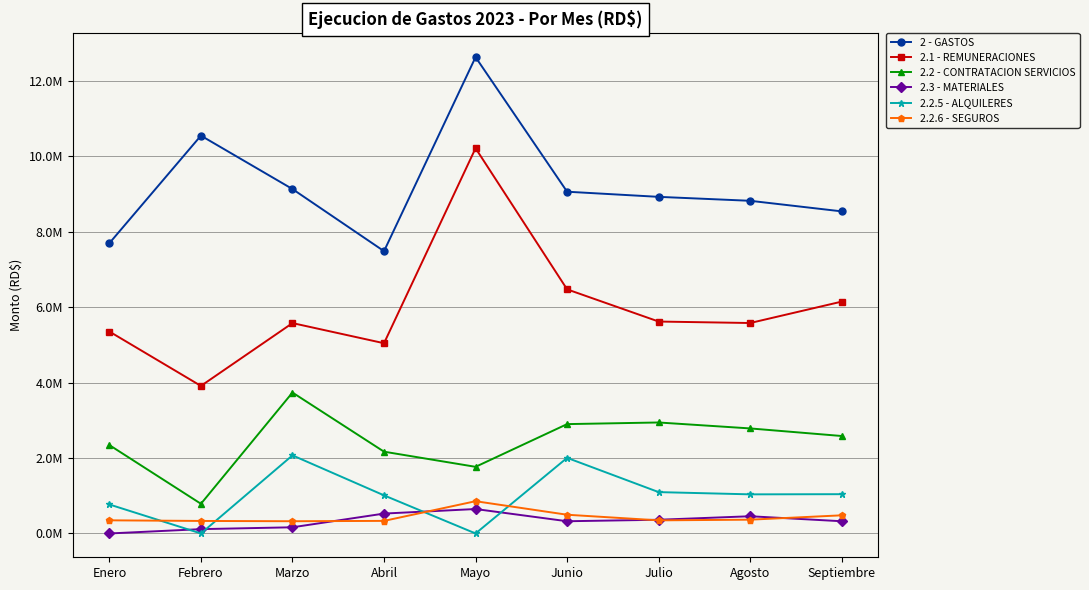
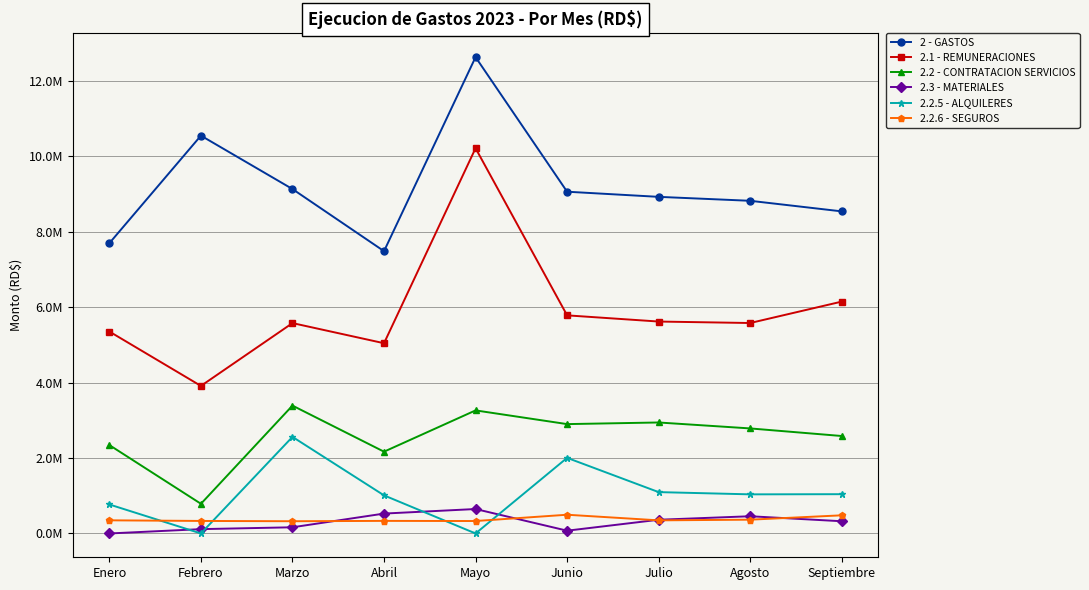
  {
    "2 - GASTOS": {
      "Enero": 7700000,
      "Febrero": 10500000,
      "Marzo": 9100000,
      "Abril": 7500000,
      "Mayo": 12600000,
      "Junio": 9100000,
      "Julio": 8900000,
      "Agosto": 8800000,
      "Septiembre": 8500000
    },
    "2.1 - REMUNERACIONES": {
      "Enero": 5400000,
      "Febrero": 3900000,
      "Marzo": 5600000,
      "Abril": 5000000,
      "Mayo": 10200000,
-     "Junio": 6500000,
+     "Junio": 5800000,
      "Julio": 5600000,
      "Agosto": 5600000,
      "Septiembre": 6100000
    },
    "2.2 - CONTRATACION SERVICIOS": {
      "Enero": 2300000,
      "Febrero": 800000,
-     "Marzo": 3700000,
+     "Marzo": 3400000,
      "Abril": 2200000,
-     "Mayo": 1800000,
+     "Mayo": 3300000,
      "Junio": 2900000,
      "Julio": 2900000,
      "Agosto": 2800000,
      "Septiembre": 2600000
    },
    "2.3 - MATERIALES": {
      "Enero": 0,
      "Febrero": 100000,
      "Marzo": 200000,
      "Abril": 500000,
      "Mayo": 600000,
-     "Junio": 300000,
+     "Junio": 100000,
      "Agosto": 500000,
      "Septiembre": 300000
    },
    "2.2.5 - ALQUILERES": {
      "Enero": 800000,
      "Febrero": 0,
-     "Marzo": 2100000,
+     "Marzo": 2600000,
      "Abril": 1000000,
      "Mayo": 0,
      "Junio": 2000000,
      "Julio": 1100000,
      "Agosto": 1000000,
      "Septiembre": 1000000
    },
    "2.2.6 - SEGUROS": {
      "Enero": 300000,
      "Febrero": 300000,
      "Marzo": 300000,
      "Abril": 300000,
-     "Mayo": 900000,
+     "Mayo": 300000,
      "Junio": 500000,
      "Agosto": 400000,
      "Septiembre": 500000
    }
  }
